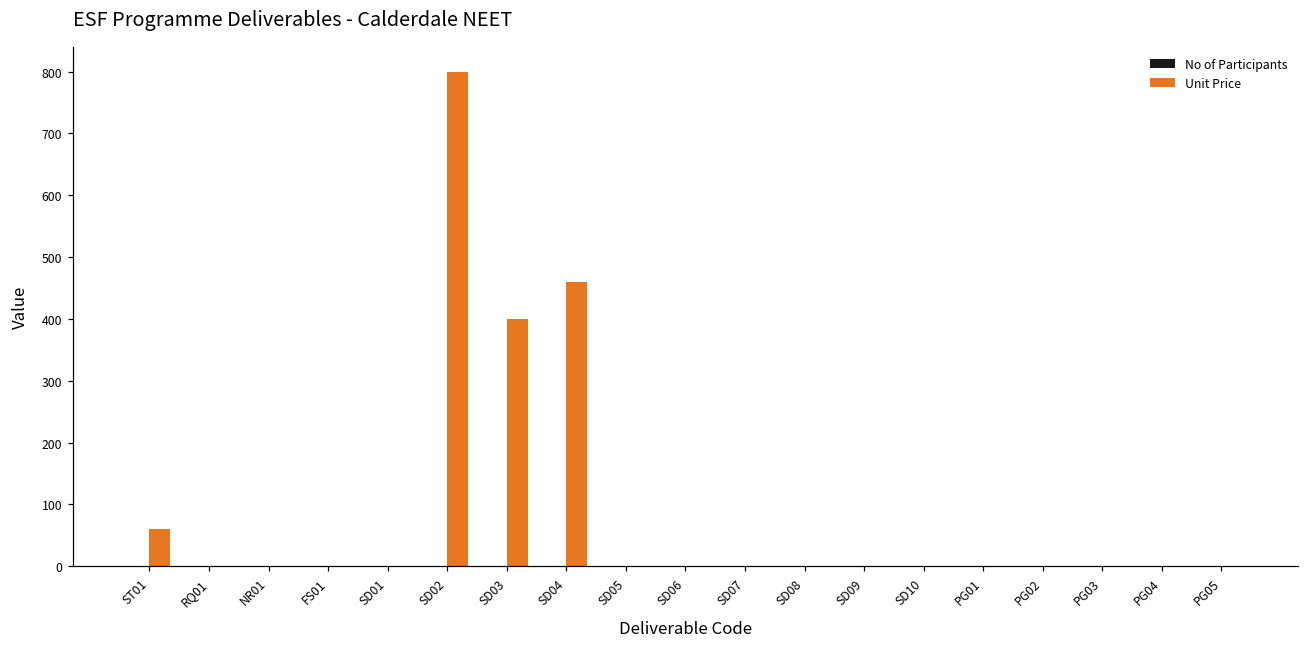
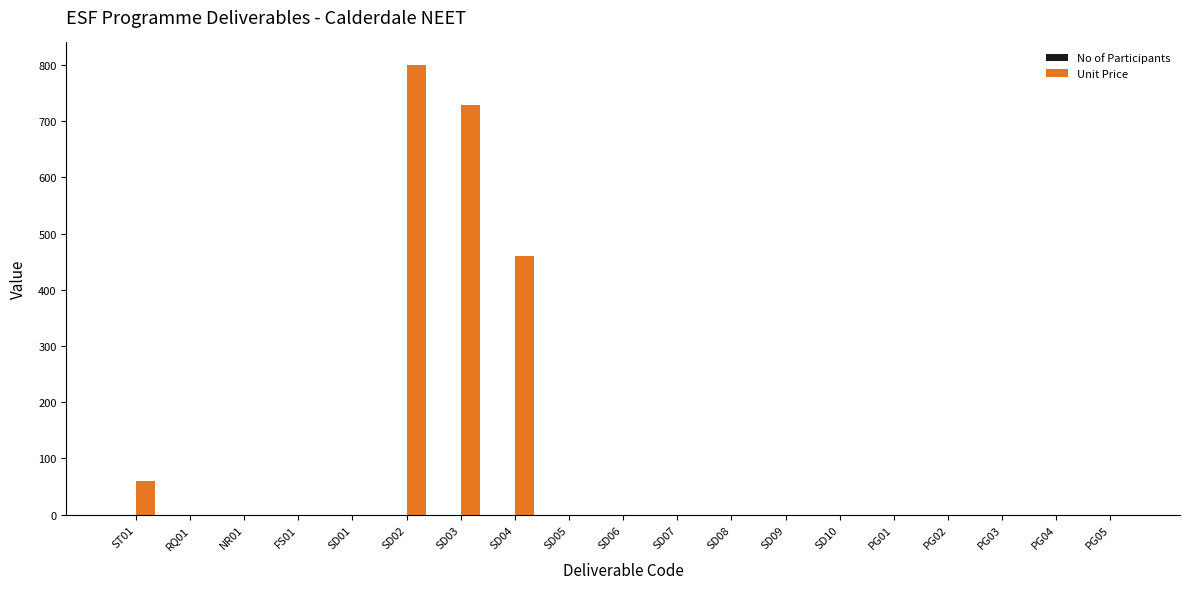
  {
    "No of Participants": {
      "ST01": 0,
      "RQ01": 0,
      "NR01": 0,
      "FS01": 0,
      "SD01": 0,
      "SD02": 0,
      "SD03": 0,
      "SD04": 0,
      "SD05": 0,
      "SD06": 0,
      "SD07": 0,
      "SD08": 0,
      "SD09": 0,
      "SD10": 0,
      "PG01": 0,
      "PG02": 0,
      "PG03": 0,
      "PG04": 0,
      "PG05": 0
    },
    "Unit Price": {
      "ST01": 60,
      "RQ01": 0,
      "NR01": 0,
      "FS01": 0,
      "SD01": 0,
      "SD02": 800,
-     "SD03": 400,
+     "SD03": 730,
      "SD04": 460,
      "SD05": 0,
      "SD06": 0,
      "SD07": 0,
      "SD08": 0,
      "SD09": 0,
      "SD10": 0,
      "PG01": 0,
      "PG02": 0,
      "PG03": 0,
      "PG04": 0,
      "PG05": 0
    }
  }
